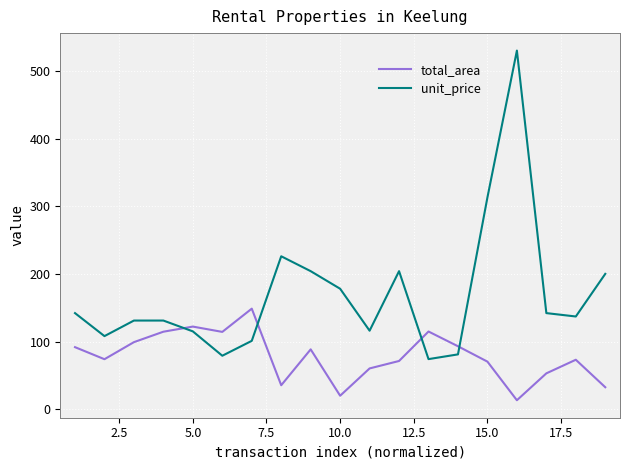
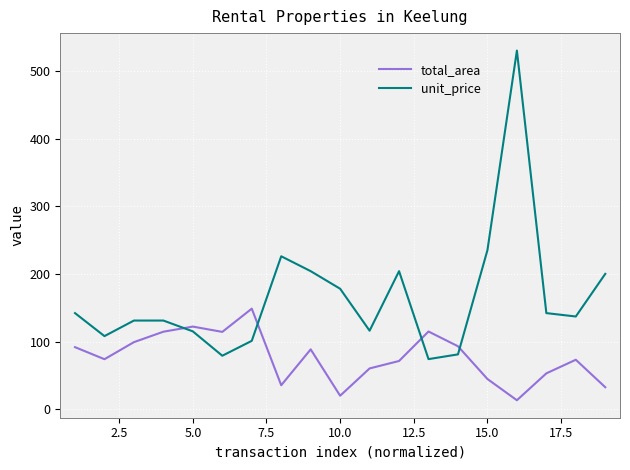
  {
    "total_area": {
      "5.0": 120,
      "10.0": 20,
-     "15.0": 70
+     "15.0": 40
    },
    "unit_price": {
      "5.0": 120,
      "10.0": 180,
-     "15.0": 310
+     "15.0": 240
    }
  }
